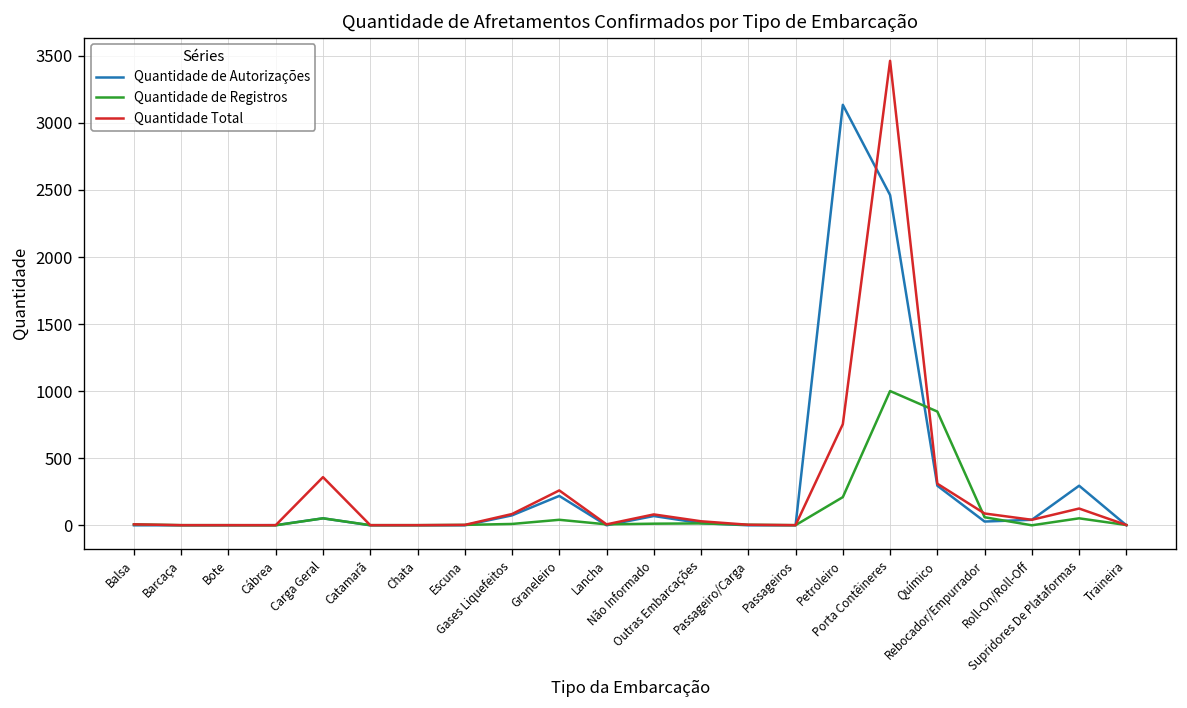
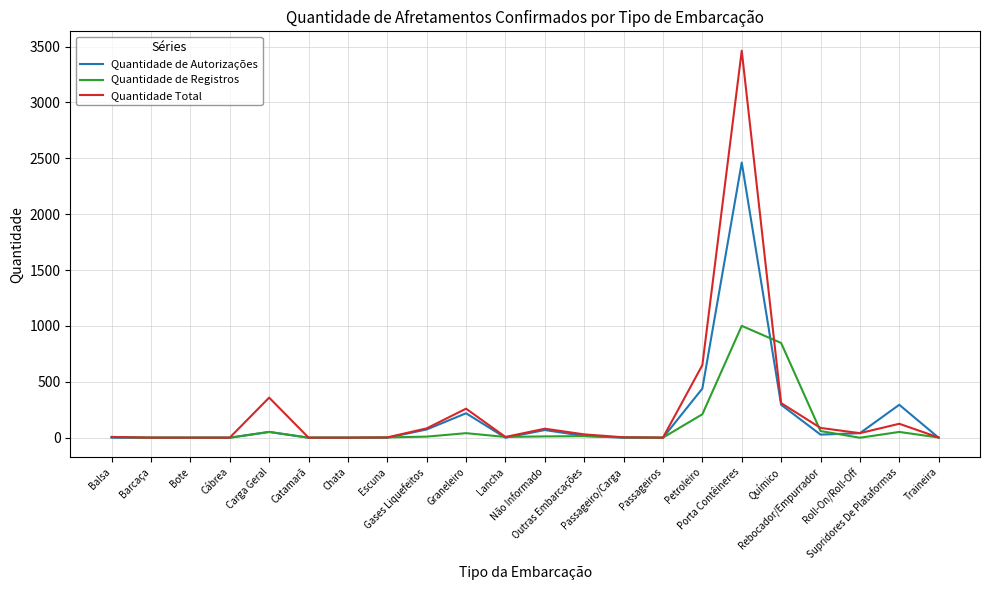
  {
    "Quantidade de Autorizações": {
      "Graneleiro": 220,
-     "Petroleiro": 3140,
+     "Petroleiro": 440,
      "Porta Contêineres": 2460,
      "Rebocador/Empurrador": 30,
      "Supridores De Plataformas": 300
    },
    "Quantidade de Registros": {
      "Gases Liquefeitos": 10,
      "Graneleiro": 40,
      "Não Informado": 10,
      "Petroleiro": 210,
      "Porta Contêineres": 1000,
      "Químico": 850,
      "Rebocador/Empurrador": 60,
      "Roll-On/Roll-Off": 0,
      "Supridores De Plataformas": 50
    },
    "Quantidade Total": {
      "Carga Geral": 360,
      "Graneleiro": 260,
-     "Petroleiro": 750,
+     "Petroleiro": 650,
      "Porta Contêineres": 3460,
      "Rebocador/Empurrador": 90,
      "Supridores De Plataformas": 130
    }
  }
